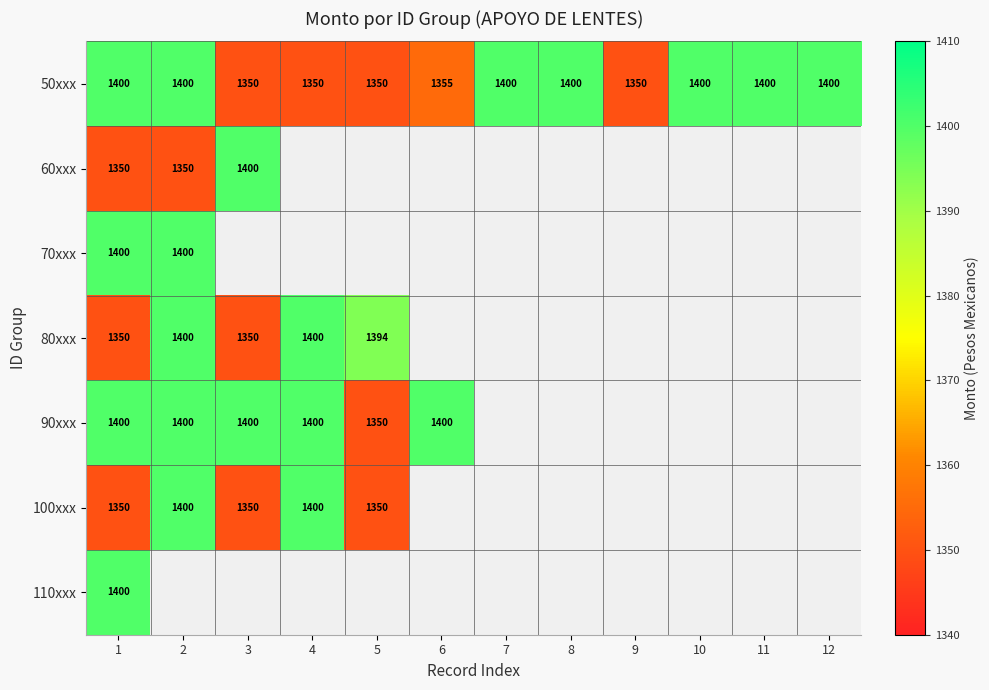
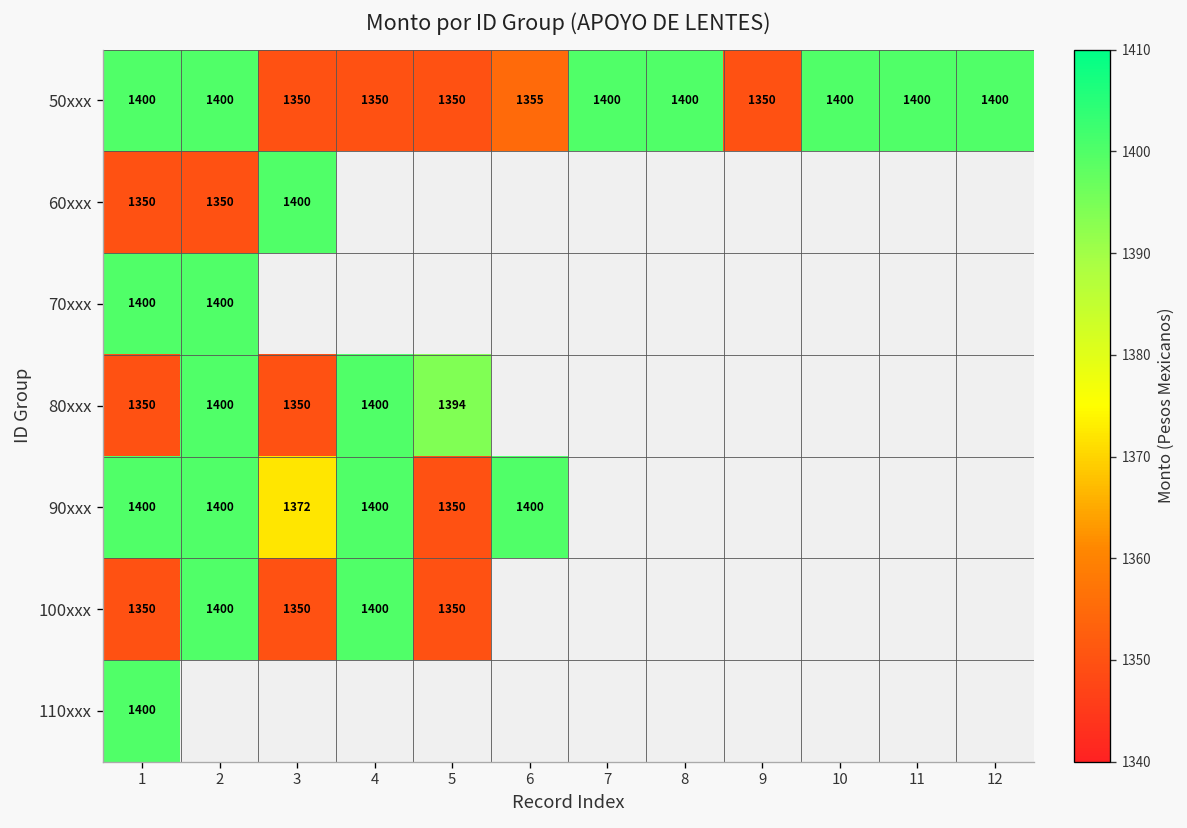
  {
    "50xxx": {
      "1": 1400,
      "2": 1400,
      "3": 1350,
      "4": 1350,
      "5": 1350,
      "6": 1355,
      "7": 1400,
      "8": 1400,
      "9": 1350,
      "10": 1400,
      "11": 1400,
      "12": 1400
    },
    "60xxx": {
      "1": 1350,
      "2": 1350,
      "3": 1400
    },
    "70xxx": {
      "1": 1400,
      "2": 1400
    },
    "80xxx": {
      "1": 1350,
      "2": 1400,
      "3": 1350,
      "4": 1400,
      "5": 1394
    },
    "90xxx": {
      "1": 1400,
      "2": 1400,
-     "3": 1400,
+     "3": 1372,
      "4": 1400,
      "5": 1350,
      "6": 1400
    },
    "100xxx": {
      "1": 1350,
      "2": 1400,
      "3": 1350,
      "4": 1400,
      "5": 1350
    },
    "110xxx": {
      "1": 1400
    }
  }
